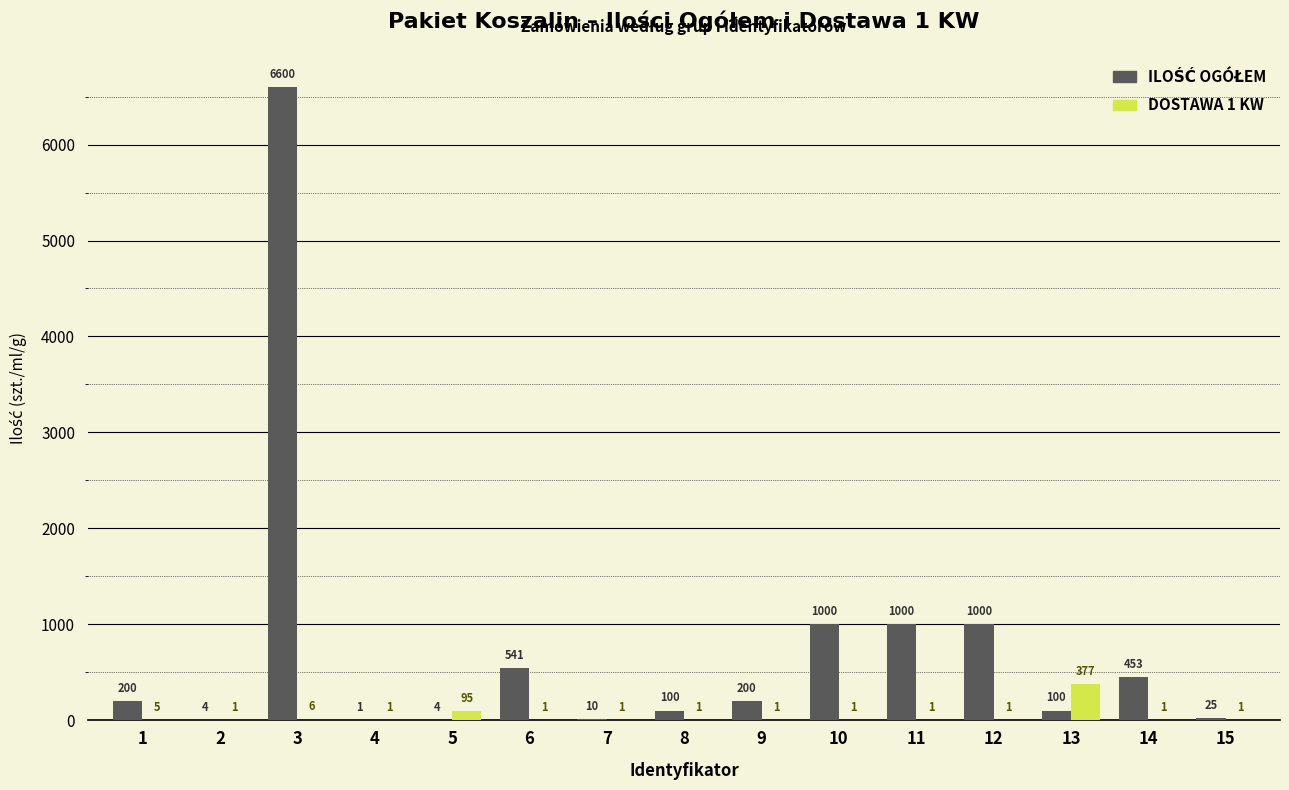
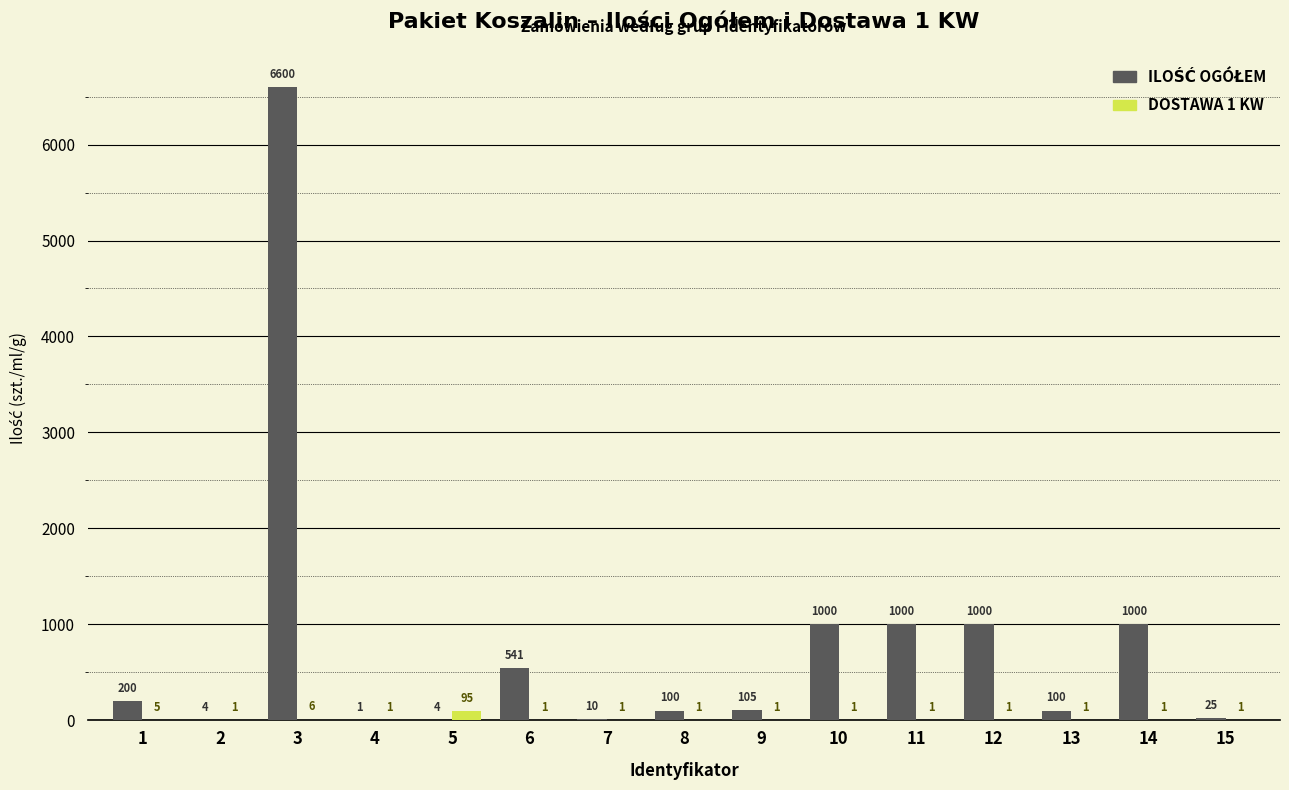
  {
    "ILOŚĆ OGÓŁEM": {
      "1": 200,
      "2": 4,
      "3": 6600,
      "4": 1,
      "5": 4,
      "6": 541,
      "7": 10,
      "8": 100,
-     "9": 200,
+     "9": 105,
      "10": 1000,
      "11": 1000,
      "12": 1000,
      "13": 100,
-     "14": 453,
+     "14": 1000,
      "15": 25
    },
    "DOSTAWA 1 KW": {
      "1": 5,
      "2": 1,
      "3": 6,
      "4": 1,
      "5": 95,
      "6": 1,
      "7": 1,
      "8": 1,
      "9": 1,
      "10": 1,
      "11": 1,
      "12": 1,
-     "13": 377,
+     "13": 1,
      "14": 1,
      "15": 1
    }
  }
